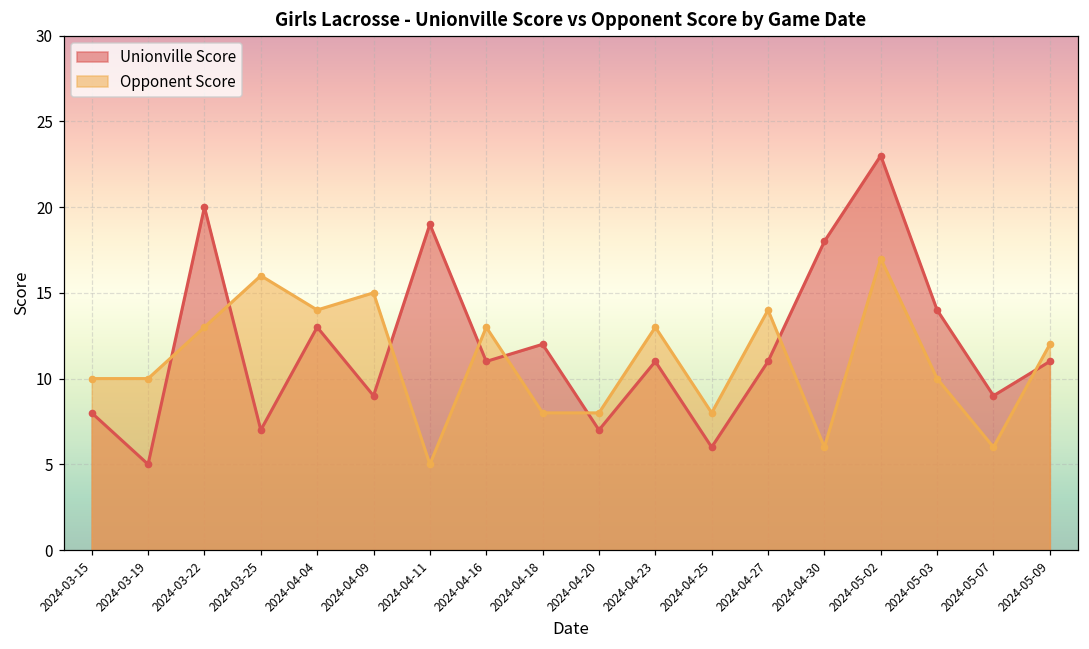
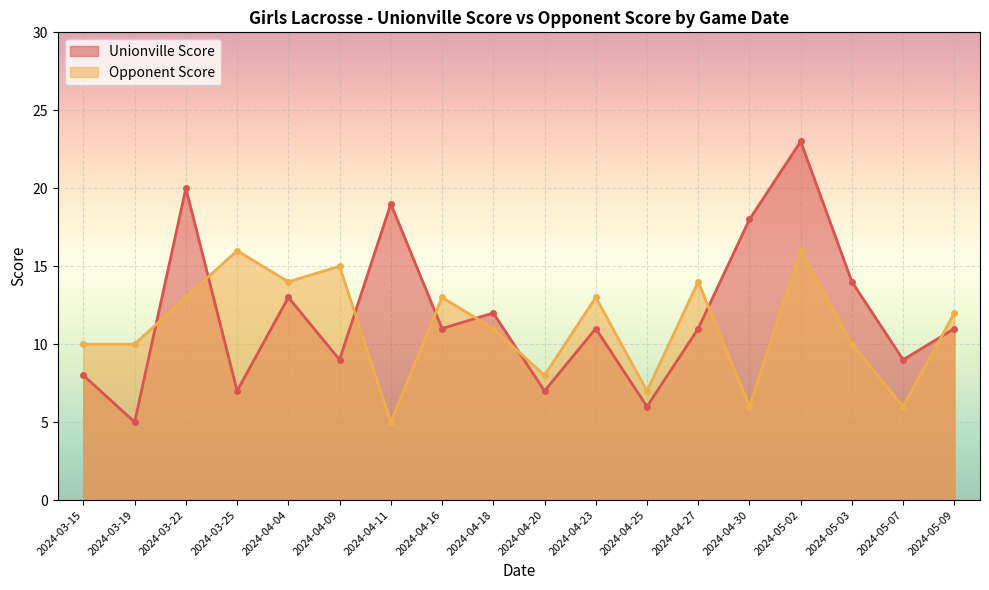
  {
    "Unionville Score": {
      "2024-03-15": 8,
      "2024-03-19": 5,
      "2024-03-22": 20,
      "2024-03-25": 7,
      "2024-04-04": 13,
      "2024-04-09": 9,
      "2024-04-11": 19,
      "2024-04-16": 11,
      "2024-04-18": 12,
      "2024-04-20": 7,
      "2024-04-23": 11,
      "2024-04-25": 6,
      "2024-04-27": 11,
      "2024-04-30": 18,
      "2024-05-02": 23,
      "2024-05-03": 14,
      "2024-05-07": 9,
      "2024-05-09": 11
    },
    "Opponent Score": {
      "2024-03-15": 10,
      "2024-03-19": 10,
      "2024-03-22": 13,
      "2024-03-25": 16,
      "2024-04-04": 14,
      "2024-04-09": 15,
      "2024-04-11": 5,
      "2024-04-16": 13,
-     "2024-04-18": 8,
+     "2024-04-18": 11,
      "2024-04-20": 8,
      "2024-04-23": 13,
-     "2024-04-25": 8,
+     "2024-04-25": 7,
      "2024-04-27": 14,
      "2024-04-30": 6,
-     "2024-05-02": 17,
+     "2024-05-02": 16,
      "2024-05-03": 10,
      "2024-05-07": 6,
      "2024-05-09": 12
    }
  }
